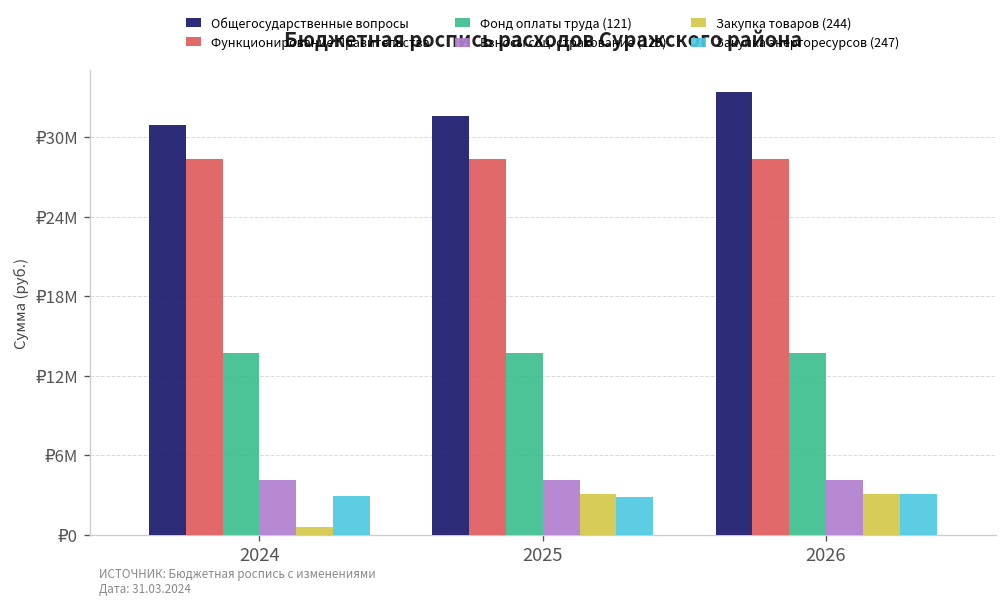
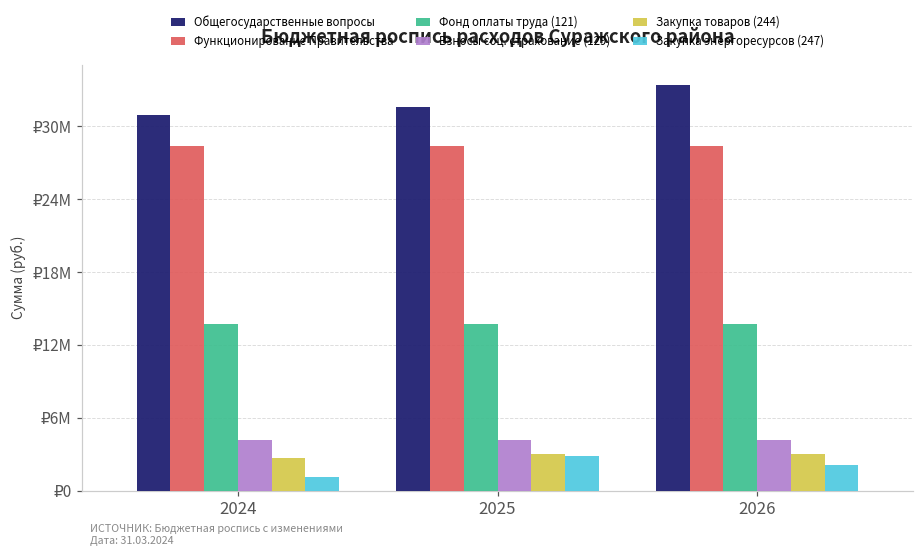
  {
    "Общегосударственные вопросы": {
      "2024": "₽30900000",
      "2025": "₽31600000",
      "2026": "₽33400000"
    },
    "Функционирование Правительства": {
      "2024": "₽28300000",
      "2025": "₽28300000",
      "2026": "₽28300000"
    },
    "Фонд оплаты труда (121)": {
      "2024": "₽13700000",
      "2025": "₽13700000",
      "2026": "₽13700000"
    },
    "Взносы соц. страхование (129)": {
      "2024": "₽4100000",
      "2025": "₽4100000",
      "2026": "₽4100000"
    },
    "Закупка товаров (244)": {
-     "2024": "₽600000",
+     "2024": "₽2700000",
      "2025": "₽3000000",
      "2026": "₽3000000"
    },
    "Закупка энергоресурсов (247)": {
-     "2024": "₽2900000",
+     "2024": "₽1100000",
      "2025": "₽2900000",
-     "2026": "₽3100000"
+     "2026": "₽2100000"
    }
  }
